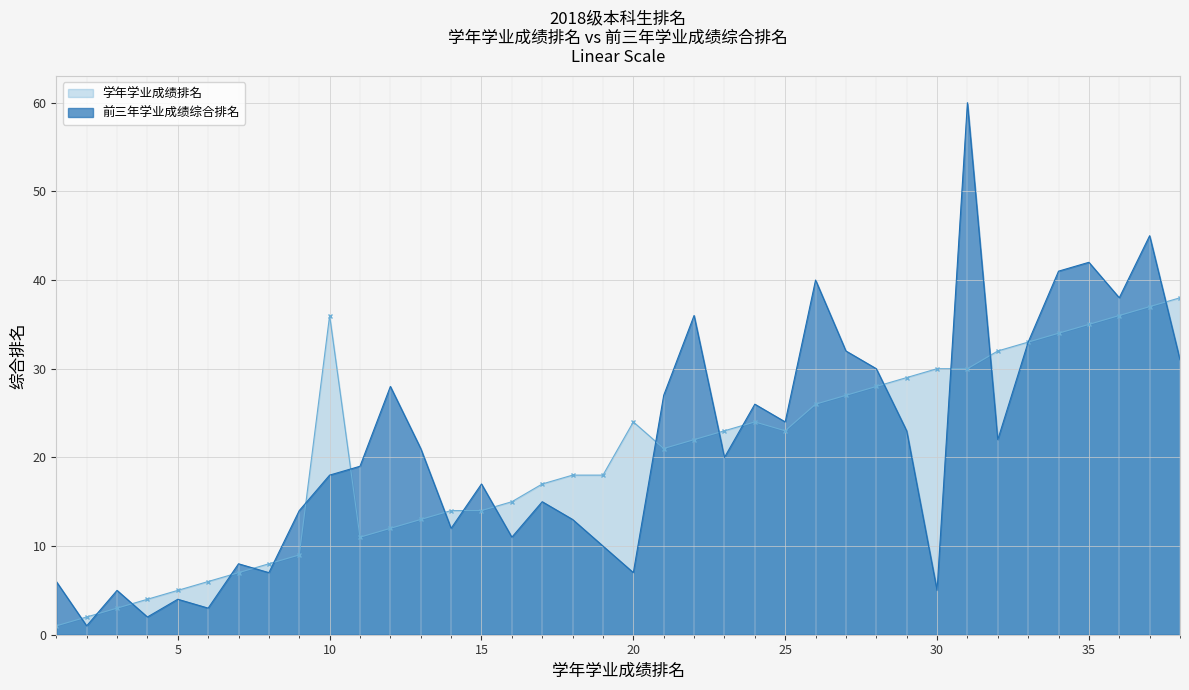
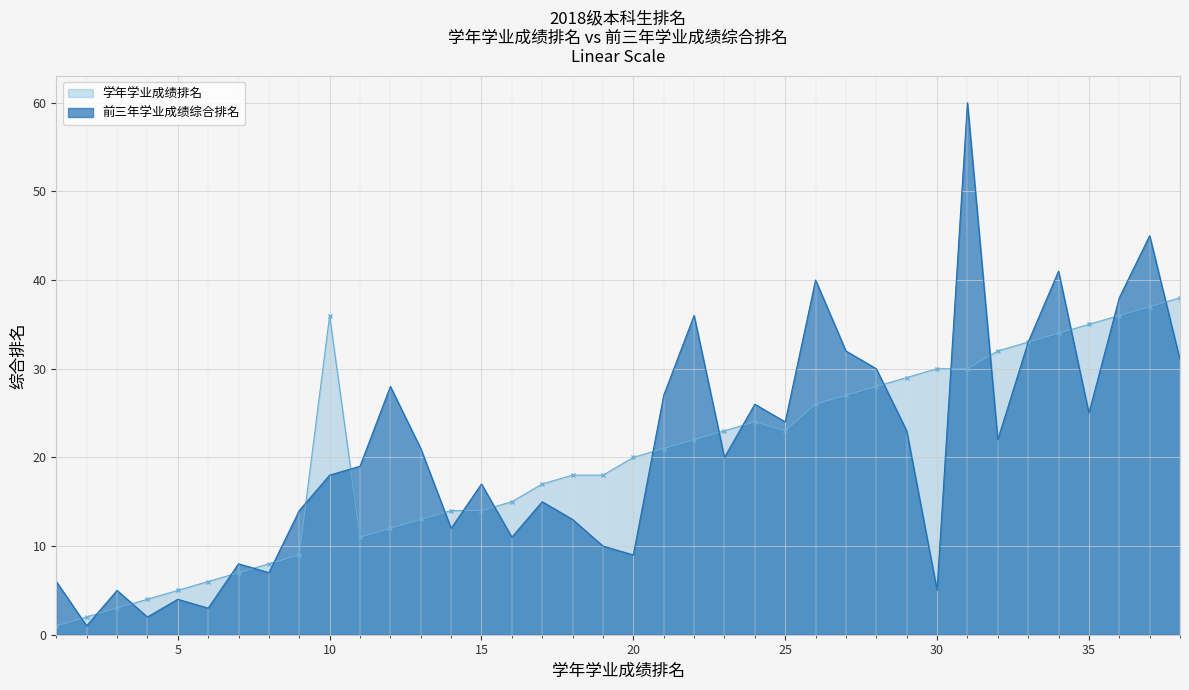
  {
    "学年学业成绩排名": {
      "5": 5,
      "10": 36,
      "15": 14,
-     "20": 24,
+     "20": 20,
      "25": 23,
      "30": 30,
      "35": 35
    },
    "前三年学业成绩综合排名": {
      "5": 4,
      "10": 18,
      "15": 17,
-     "20": 7,
+     "20": 9,
      "25": 24,
      "30": 5,
-     "35": 42
+     "35": 25
    }
  }
